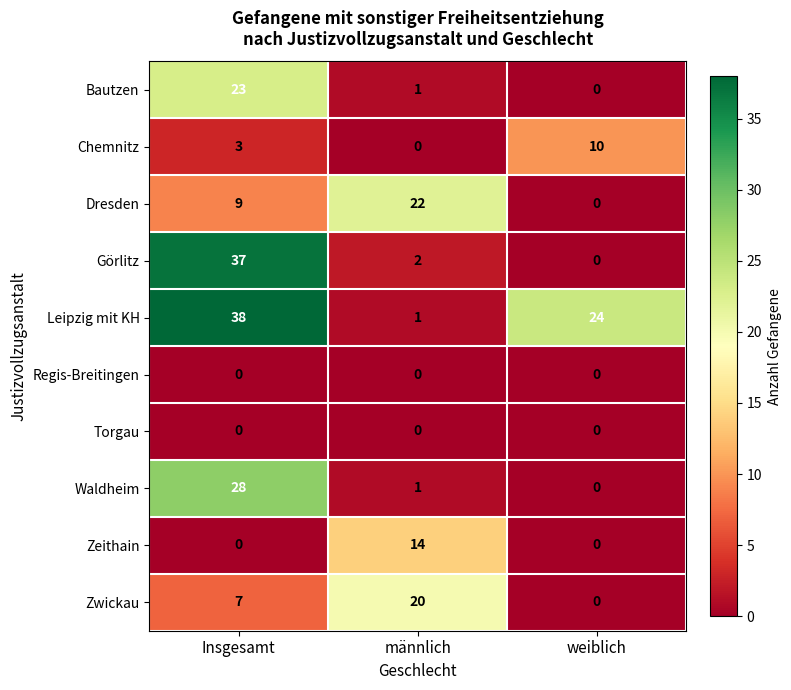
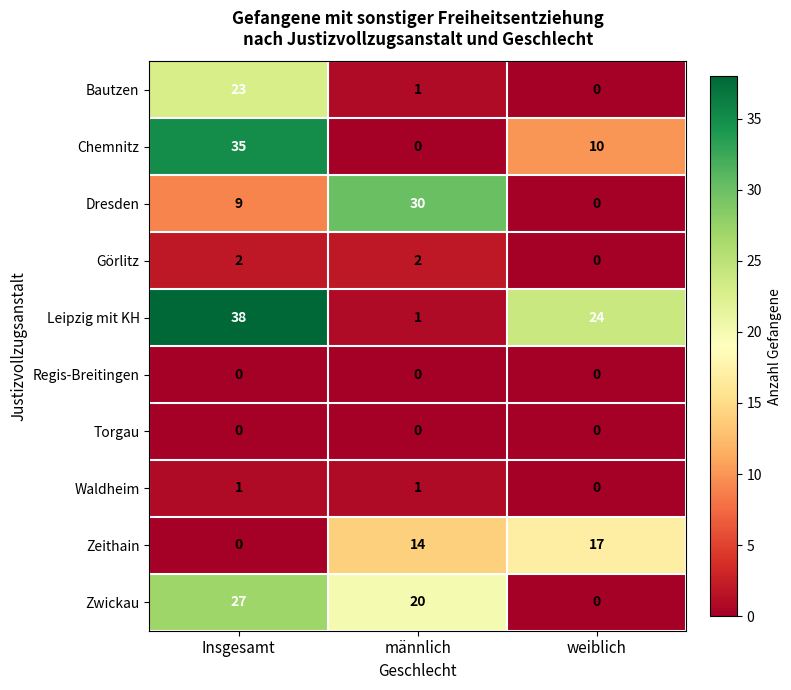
  {
    "Bautzen": {
      "Insgesamt": 23,
      "männlich": 1,
      "weiblich": 0
    },
    "Chemnitz": {
-     "Insgesamt": 3,
+     "Insgesamt": 35,
      "männlich": 0,
      "weiblich": 10
    },
    "Dresden": {
      "Insgesamt": 9,
-     "männlich": 22,
+     "männlich": 30,
      "weiblich": 0
    },
    "Görlitz": {
-     "Insgesamt": 37,
+     "Insgesamt": 2,
      "männlich": 2,
      "weiblich": 0
    },
    "Leipzig mit KH": {
      "Insgesamt": 38,
      "männlich": 1,
      "weiblich": 24
    },
    "Regis-Breitingen": {
      "Insgesamt": 0,
      "männlich": 0,
      "weiblich": 0
    },
    "Torgau": {
      "Insgesamt": 0,
      "männlich": 0,
      "weiblich": 0
    },
    "Waldheim": {
-     "Insgesamt": 28,
+     "Insgesamt": 1,
      "männlich": 1,
      "weiblich": 0
    },
    "Zeithain": {
      "Insgesamt": 0,
      "männlich": 14,
-     "weiblich": 0
+     "weiblich": 17
    },
    "Zwickau": {
-     "Insgesamt": 7,
+     "Insgesamt": 27,
      "männlich": 20,
      "weiblich": 0
    }
  }
